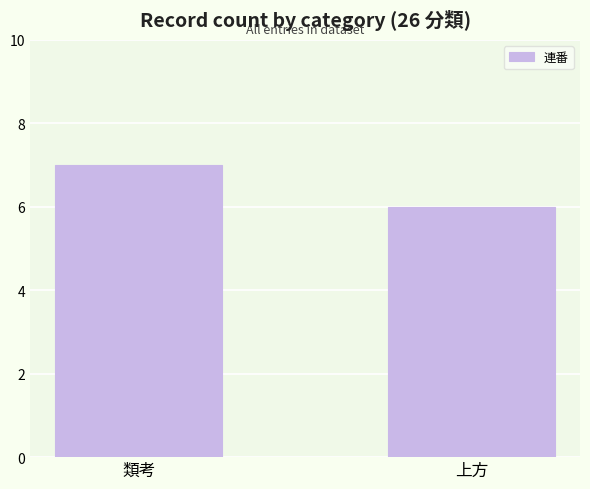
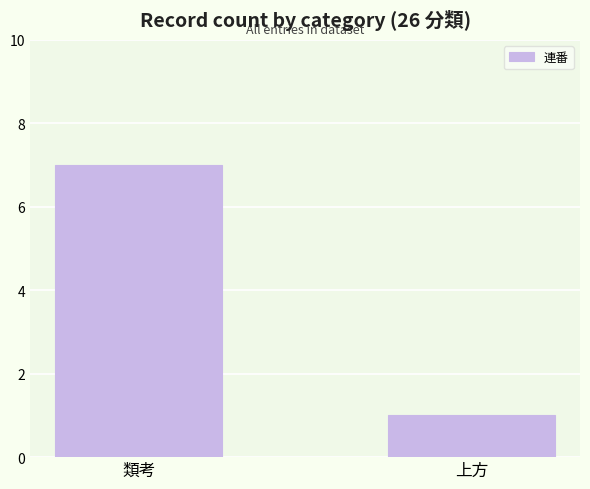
  {
    "類考": 7,
-   "上方": 6
+   "上方": 1
  }
